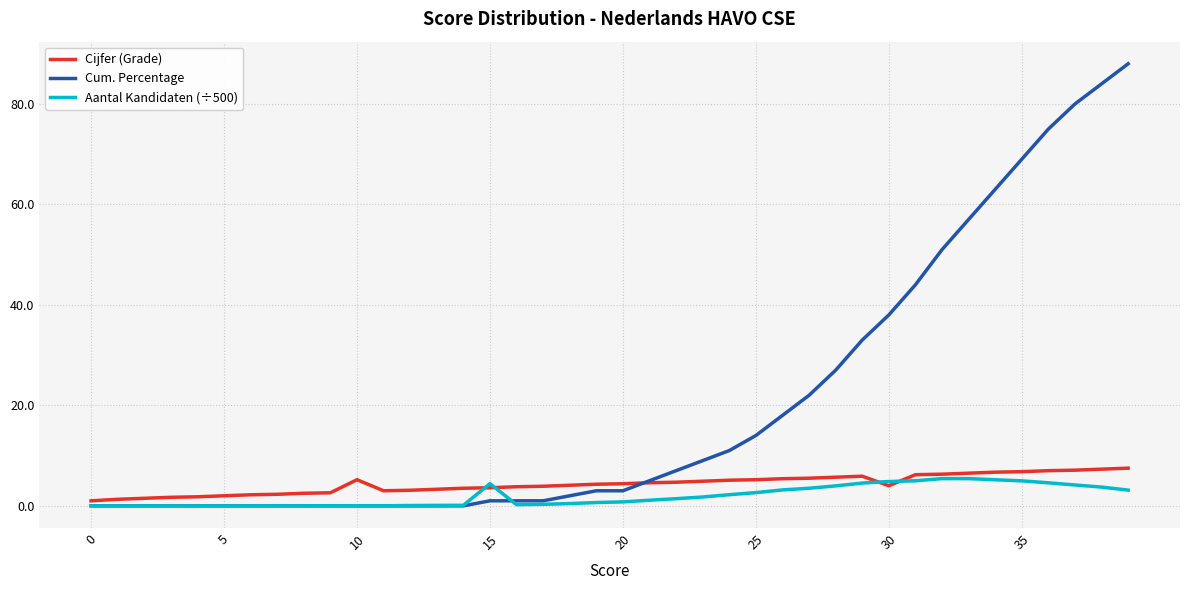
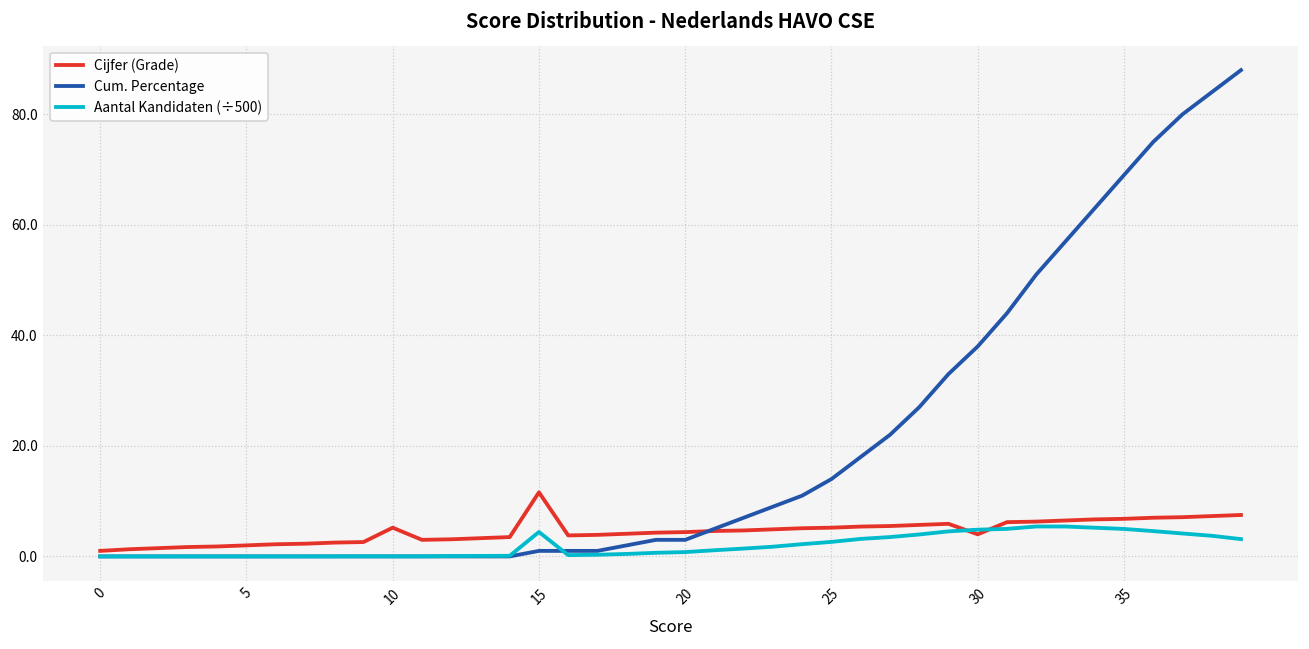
  {
    "Cijfer (Grade)": {
      "0": 1,
      "5": 2,
      "10": 5,
-     "15": 4,
+     "15": 12,
      "20": 4,
      "25": 5,
      "30": 4,
      "35": 7
    },
    "Cum. Percentage": {
      "15": 1,
      "20": 3,
      "25": 14,
      "30": 38,
      "35": 69
    },
    "Aantal Kandidaten (÷500)": {
      "15": 4,
      "20": 1,
      "25": 3,
      "30": 5,
      "35": 5
    }
  }
